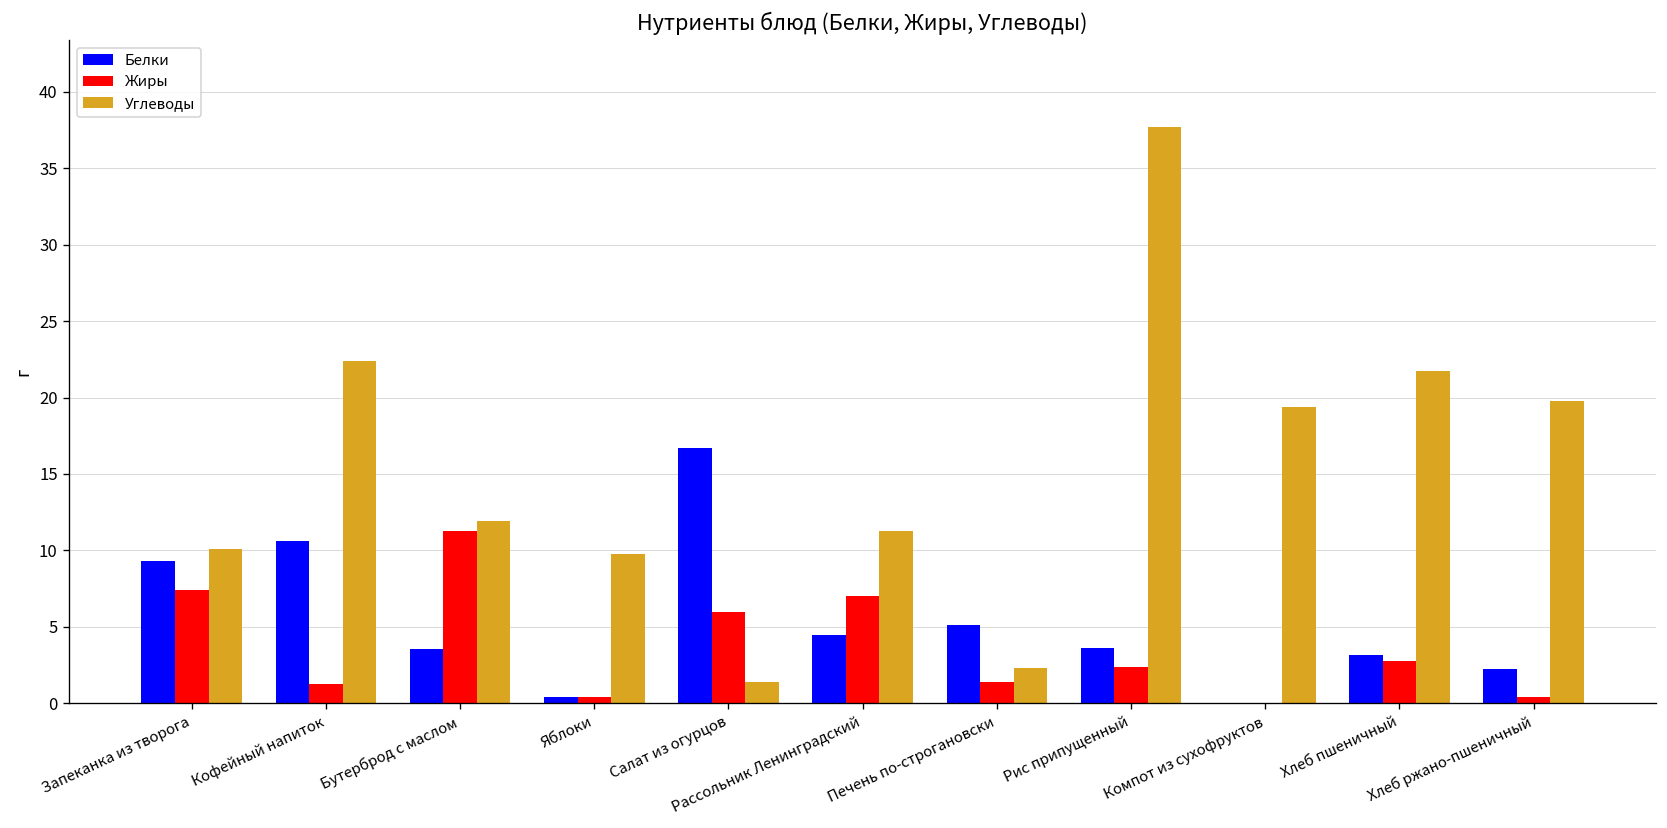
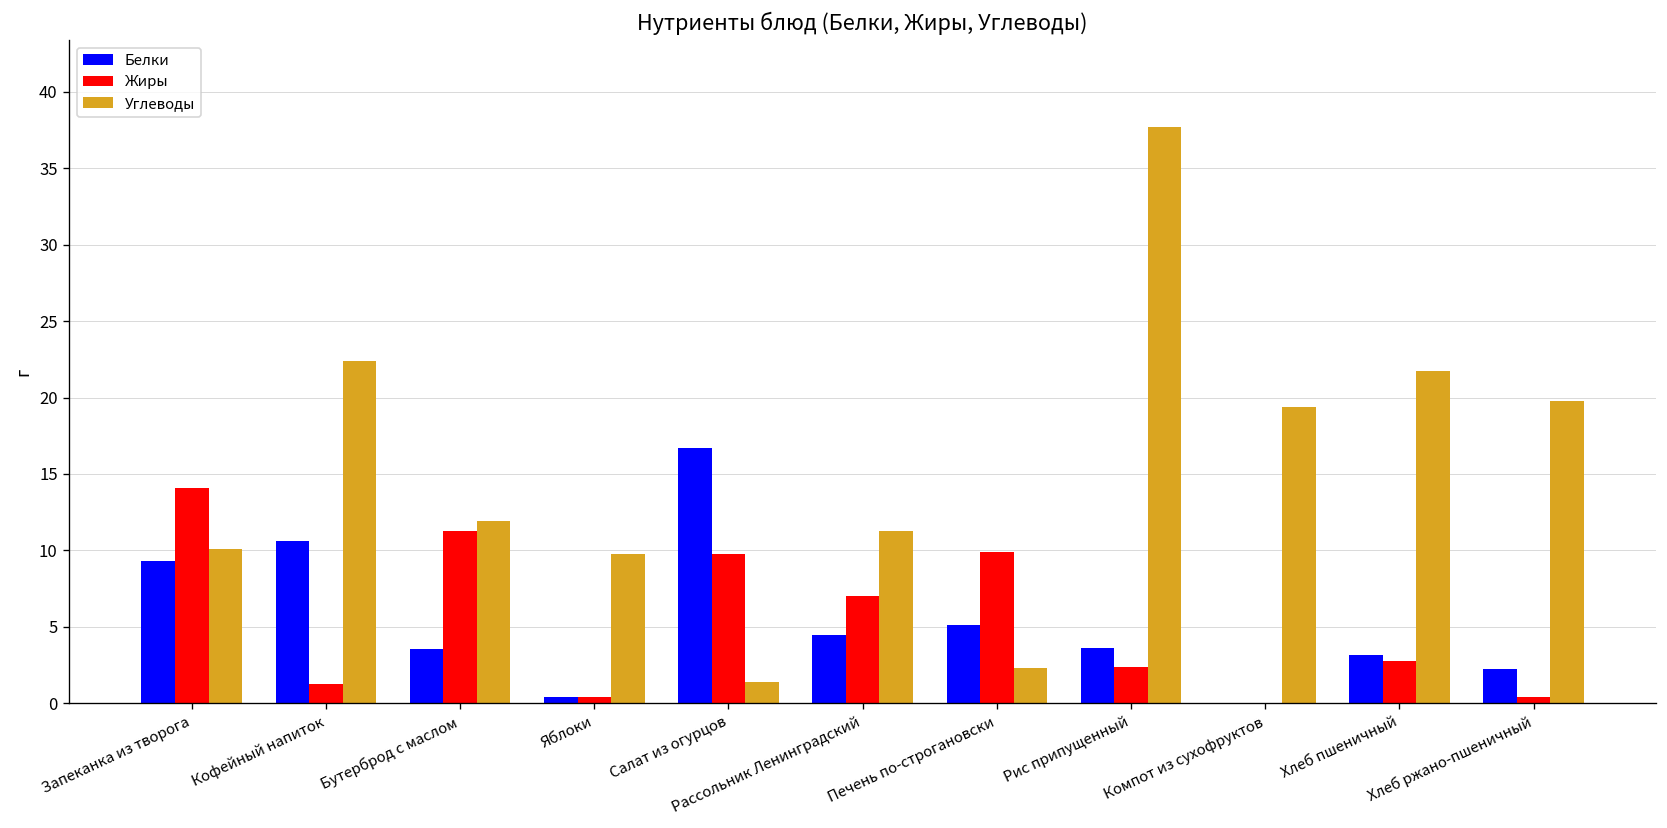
  {
    "Белки": {
      "Запеканка из творога": 9.3,
      "Кофейный напиток": 10.6,
      "Бутерброд с маслом": 3.5,
      "Яблоки": 0.4,
      "Салат из огурцов": 16.7,
      "Рассольник Ленинградский": 4.5,
      "Печень по-строгановски": 5.1,
      "Рис припущенный": 3.6,
      "Компот из сухофруктов": 0.0,
      "Хлеб пшеничный": 3.2,
      "Хлеб ржано-пшеничный": 2.2
    },
    "Жиры": {
-     "Запеканка из творога": 7.4,
+     "Запеканка из творога": 14.1,
      "Кофейный напиток": 1.3,
      "Бутерброд с маслом": 11.2,
      "Яблоки": 0.4,
-     "Салат из огурцов": 6.0,
+     "Салат из огурцов": 9.8,
      "Рассольник Ленинградский": 7.0,
-     "Печень по-строгановски": 1.4,
+     "Печень по-строгановски": 9.9,
      "Рис припущенный": 2.4,
      "Компот из сухофруктов": 0.0,
      "Хлеб пшеничный": 2.8,
      "Хлеб ржано-пшеничный": 0.4
    },
    "Углеводы": {
      "Запеканка из творога": 10.1,
      "Кофейный напиток": 22.4,
      "Бутерброд с маслом": 11.9,
      "Яблоки": 9.8,
      "Салат из огурцов": 1.4,
      "Рассольник Ленинградский": 11.3,
      "Печень по-строгановски": 2.3,
      "Рис припущенный": 37.7,
      "Компот из сухофруктов": 19.4,
      "Хлеб пшеничный": 21.7,
      "Хлеб ржано-пшеничный": 19.8
    }
  }
